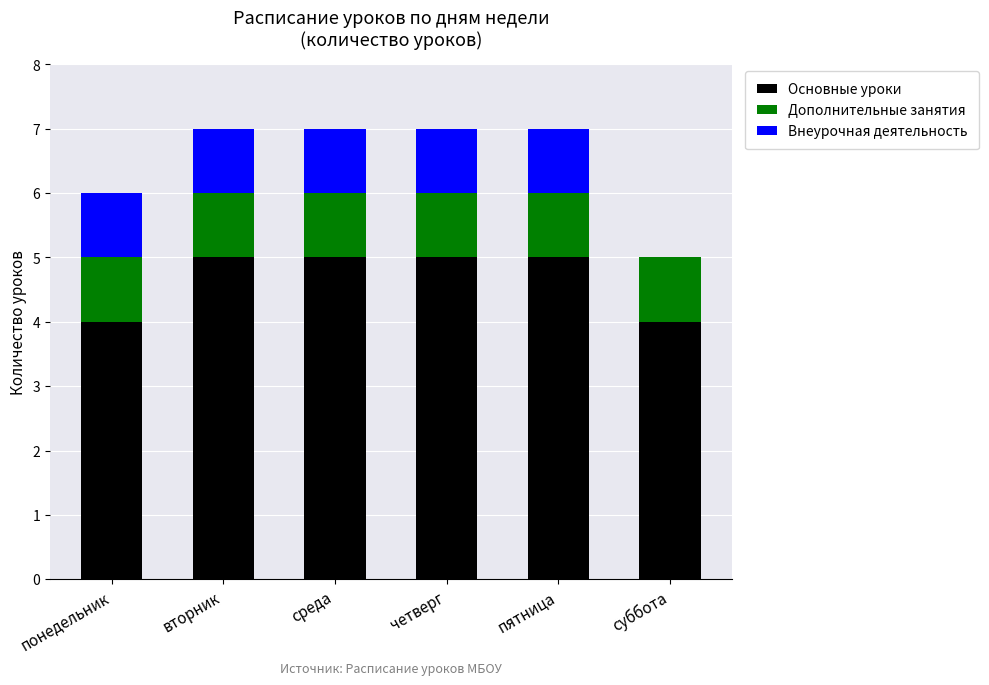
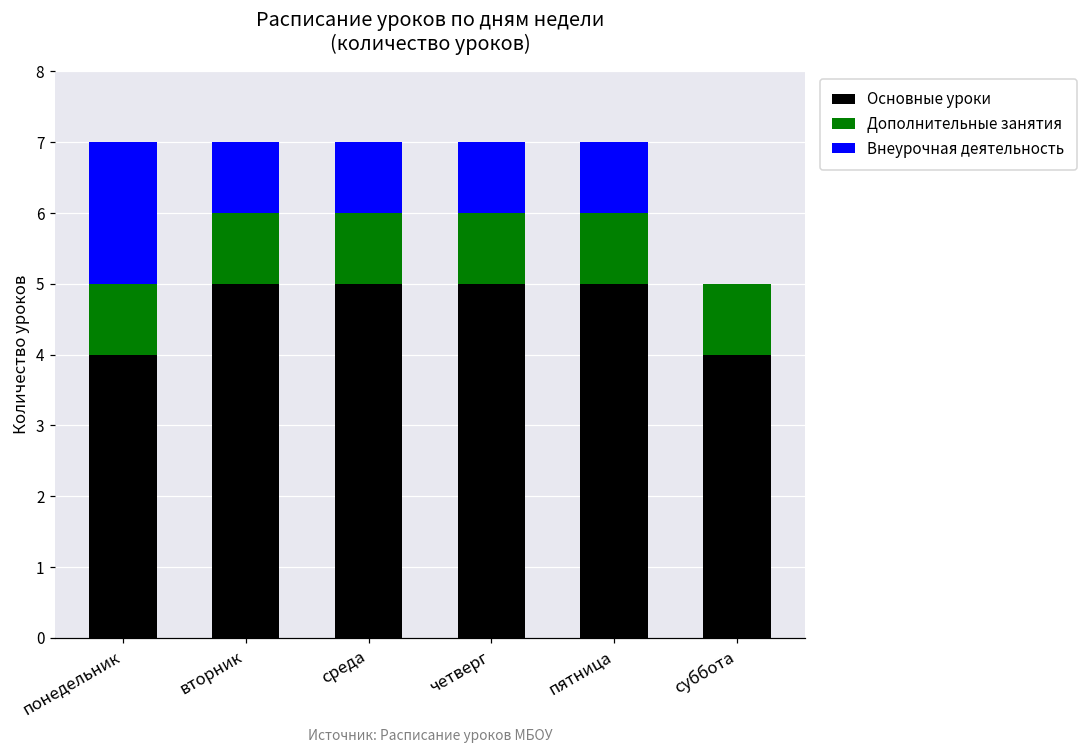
  {
    "Основные уроки": {
      "понедельник": 4,
      "вторник": 5,
      "среда": 5,
      "четверг": 5,
      "пятница": 5,
      "суббота": 4
    },
    "Дополнительные занятия": {
      "понедельник": 1,
      "вторник": 1,
      "среда": 1,
      "четверг": 1,
      "пятница": 1,
      "суббота": 1
    },
    "Внеурочная деятельность": {
-     "понедельник": 1
+     "понедельник": 2
    }
  }
